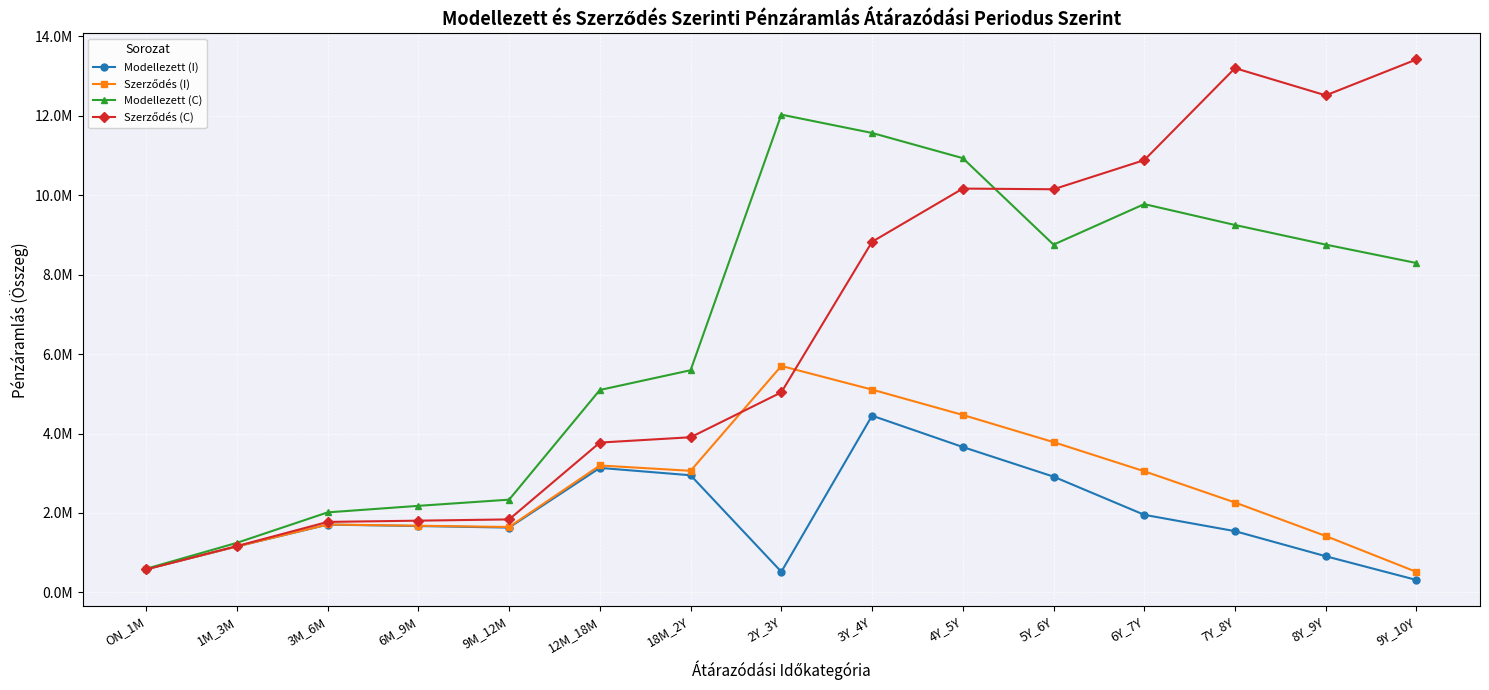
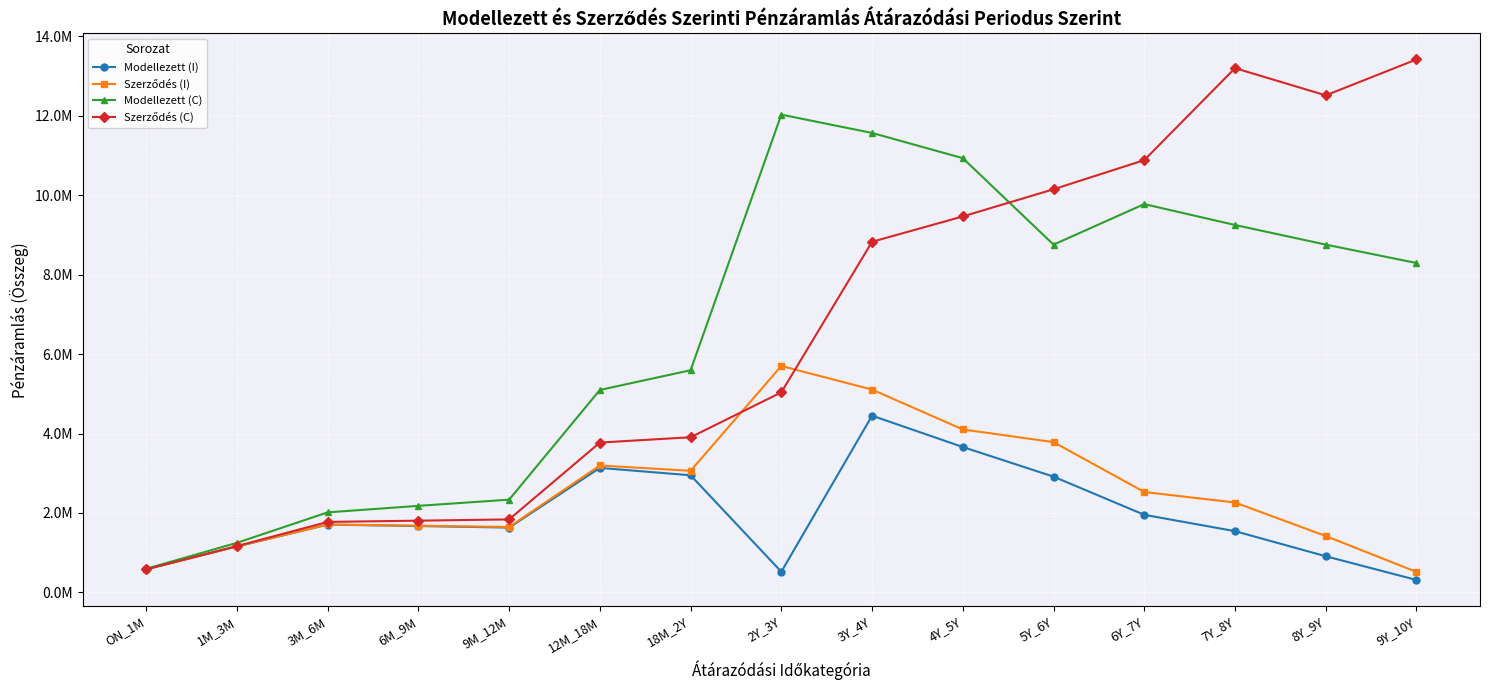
  {
    "Modellezett (I)": {
      "18M_2Y": 2900000,
      "2Y_3Y": 500000,
      "3Y_4Y": 4400000,
      "4Y_5Y": 3700000,
      "5Y_6Y": 2900000,
      "6Y_7Y": 2000000,
      "7Y_8Y": 1500000,
      "8Y_9Y": 900000,
      "9Y_10Y": 300000
    },
    "Szerződés (I)": {
      "18M_2Y": 3100000,
      "2Y_3Y": 5700000,
      "3Y_4Y": 5100000,
-     "4Y_5Y": 4500000,
+     "4Y_5Y": 4100000,
      "5Y_6Y": 3800000,
-     "6Y_7Y": 3000000,
+     "6Y_7Y": 2500000,
      "7Y_8Y": 2300000,
      "8Y_9Y": 1400000,
      "9Y_10Y": 500000
    },
    "Modellezett (C)": {
      "1M_3M": 1200000,
      "3M_6M": 2000000,
      "6M_9M": 2200000,
      "9M_12M": 2300000,
      "12M_18M": 5100000,
      "18M_2Y": 5600000,
      "2Y_3Y": 12000000,
      "3Y_4Y": 11600000,
      "4Y_5Y": 10900000,
      "5Y_6Y": 8800000,
      "6Y_7Y": 9800000,
      "7Y_8Y": 9300000,
      "8Y_9Y": 8800000,
      "9Y_10Y": 8300000
    },
    "Szerződés (C)": {
      "3M_6M": 1800000,
      "6M_9M": 1800000,
      "9M_12M": 1800000,
      "12M_18M": 3800000,
      "18M_2Y": 3900000,
      "2Y_3Y": 5000000,
      "3Y_4Y": 8800000,
-     "4Y_5Y": 10200000,
+     "4Y_5Y": 9500000,
      "5Y_6Y": 10100000,
      "6Y_7Y": 10900000,
      "7Y_8Y": 13200000,
      "8Y_9Y": 12500000,
      "9Y_10Y": 13400000
    }
  }
